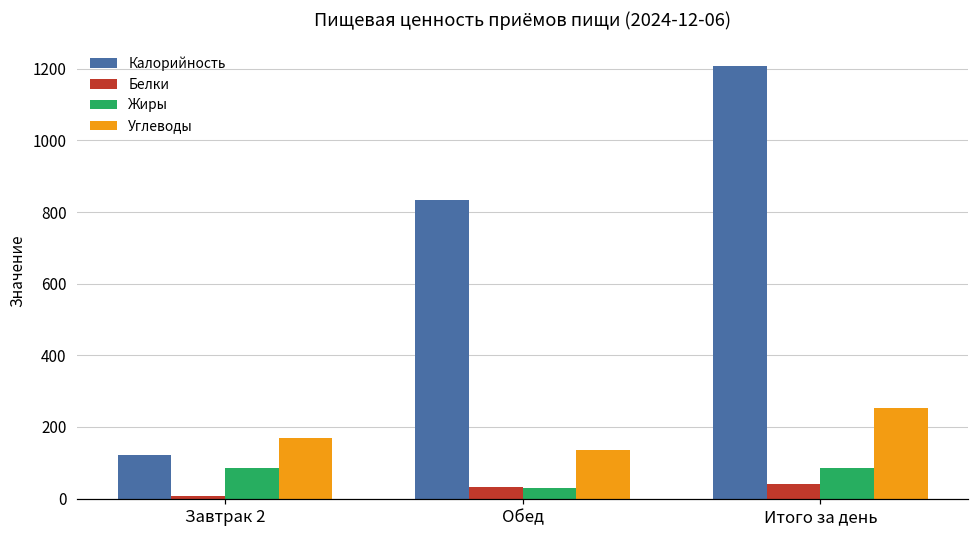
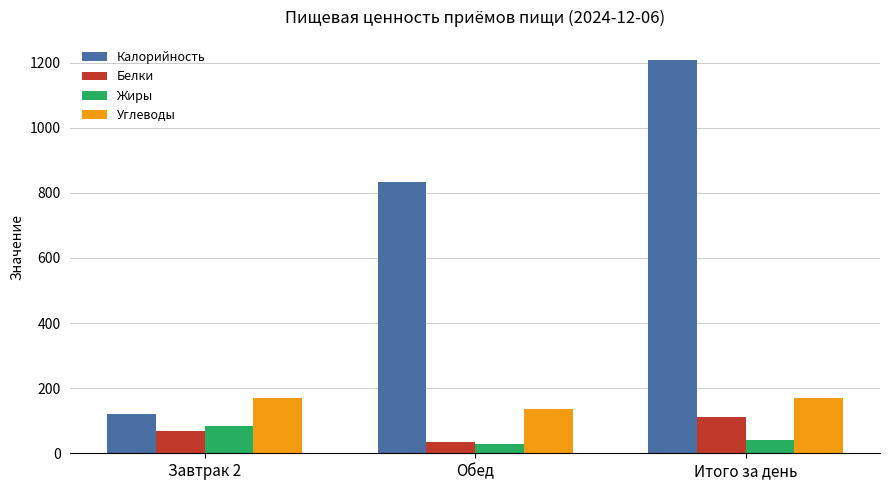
  {
    "Калорийность": {
      "Завтрак 2": 120,
      "Обед": 830,
      "Итого за день": 1210
    },
    "Белки": {
-     "Завтрак 2": 10,
+     "Завтрак 2": 70,
      "Обед": 30,
-     "Итого за день": 40
+     "Итого за день": 110
    },
    "Жиры": {
      "Завтрак 2": 90,
      "Обед": 30,
-     "Итого за день": 80
+     "Итого за день": 40
    },
    "Углеводы": {
      "Завтрак 2": 170,
      "Обед": 140,
-     "Итого за день": 250
+     "Итого за день": 170
    }
  }
